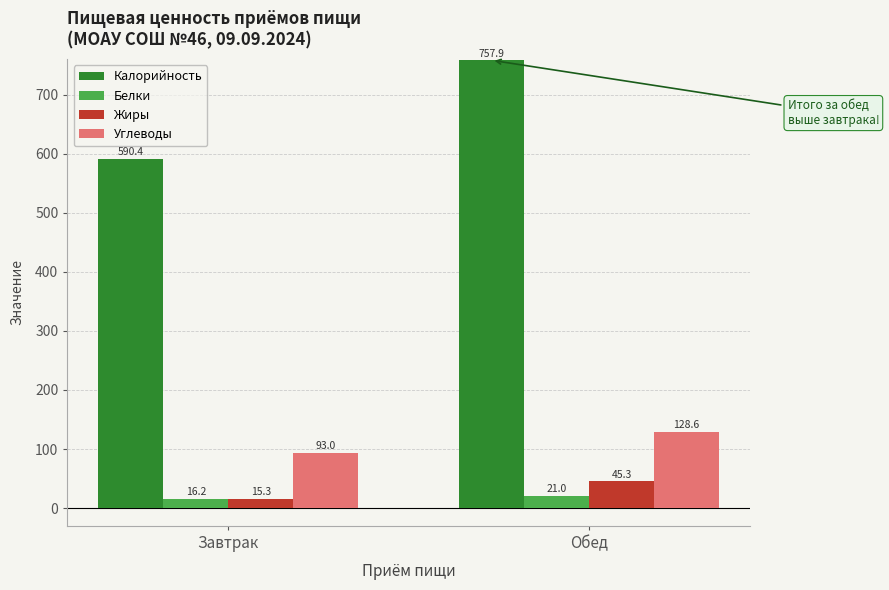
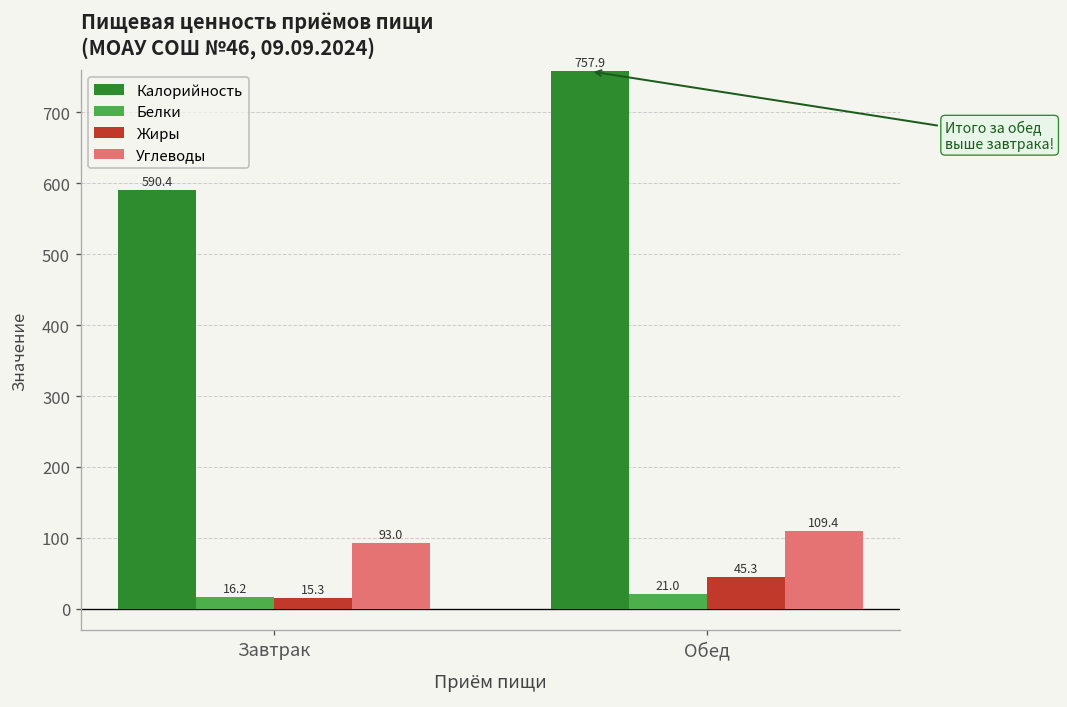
  {
    "Жиры": {
      "Завтрак": 15.3,
      "Обед": 45.3
    },
    "Углеводы": {
      "Завтрак": 93.0,
-     "Обед": 128.6
+     "Обед": 109.4
    }
  }
